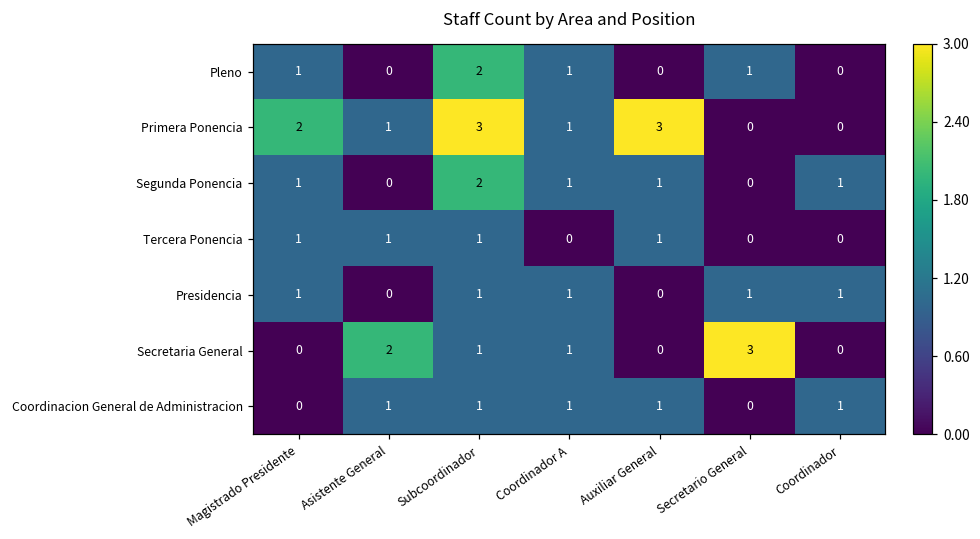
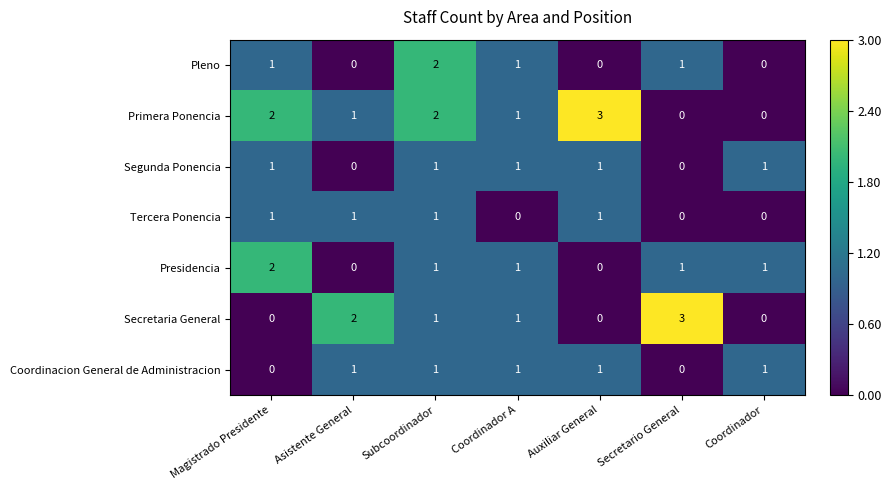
  {
    "Pleno": {
      "Magistrado Presidente": 1,
      "Asistente General": 0,
      "Subcoordinador": 2,
      "Coordinador A": 1,
      "Auxiliar General": 0,
      "Secretario General": 1,
      "Coordinador": 0
    },
    "Primera Ponencia": {
      "Magistrado Presidente": 2,
      "Asistente General": 1,
-     "Subcoordinador": 3,
+     "Subcoordinador": 2,
      "Coordinador A": 1,
      "Auxiliar General": 3,
      "Secretario General": 0,
      "Coordinador": 0
    },
    "Segunda Ponencia": {
      "Magistrado Presidente": 1,
      "Asistente General": 0,
-     "Subcoordinador": 2,
+     "Subcoordinador": 1,
      "Coordinador A": 1,
      "Auxiliar General": 1,
      "Secretario General": 0,
      "Coordinador": 1
    },
    "Tercera Ponencia": {
      "Magistrado Presidente": 1,
      "Asistente General": 1,
      "Subcoordinador": 1,
      "Coordinador A": 0,
      "Auxiliar General": 1,
      "Secretario General": 0,
      "Coordinador": 0
    },
    "Presidencia": {
-     "Magistrado Presidente": 1,
+     "Magistrado Presidente": 2,
      "Asistente General": 0,
      "Subcoordinador": 1,
      "Coordinador A": 1,
      "Auxiliar General": 0,
      "Secretario General": 1,
      "Coordinador": 1
    },
    "Secretaria General": {
      "Magistrado Presidente": 0,
      "Asistente General": 2,
      "Subcoordinador": 1,
      "Coordinador A": 1,
      "Auxiliar General": 0,
      "Secretario General": 3,
      "Coordinador": 0
    },
    "Coordinacion General de Administracion": {
      "Magistrado Presidente": 0,
      "Asistente General": 1,
      "Subcoordinador": 1,
      "Coordinador A": 1,
      "Auxiliar General": 1,
      "Secretario General": 0,
      "Coordinador": 1
    }
  }
